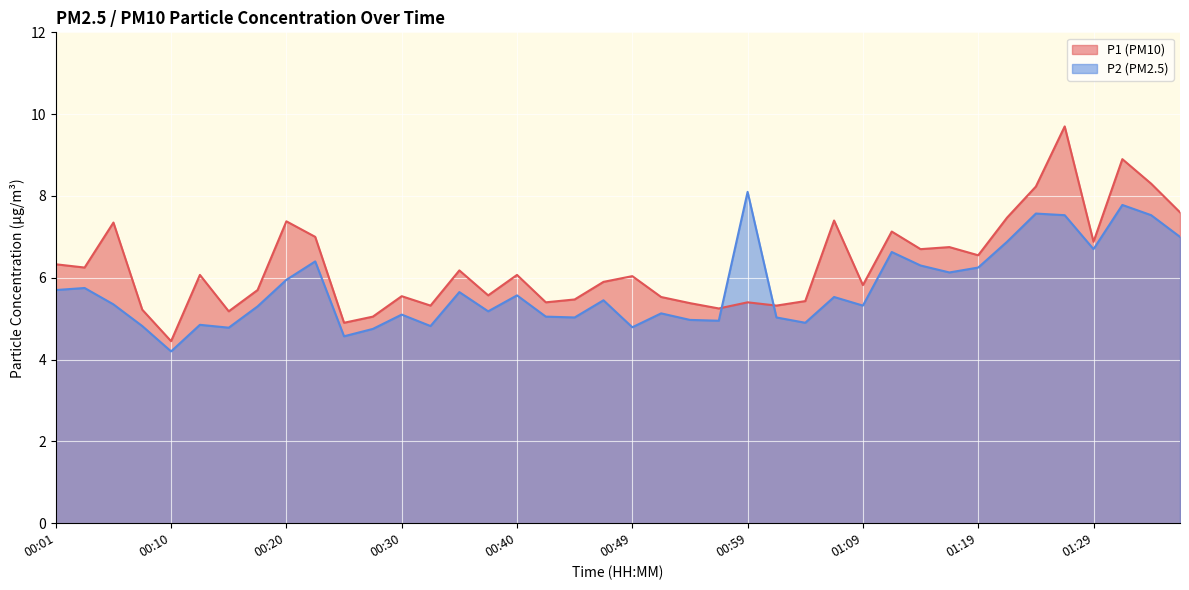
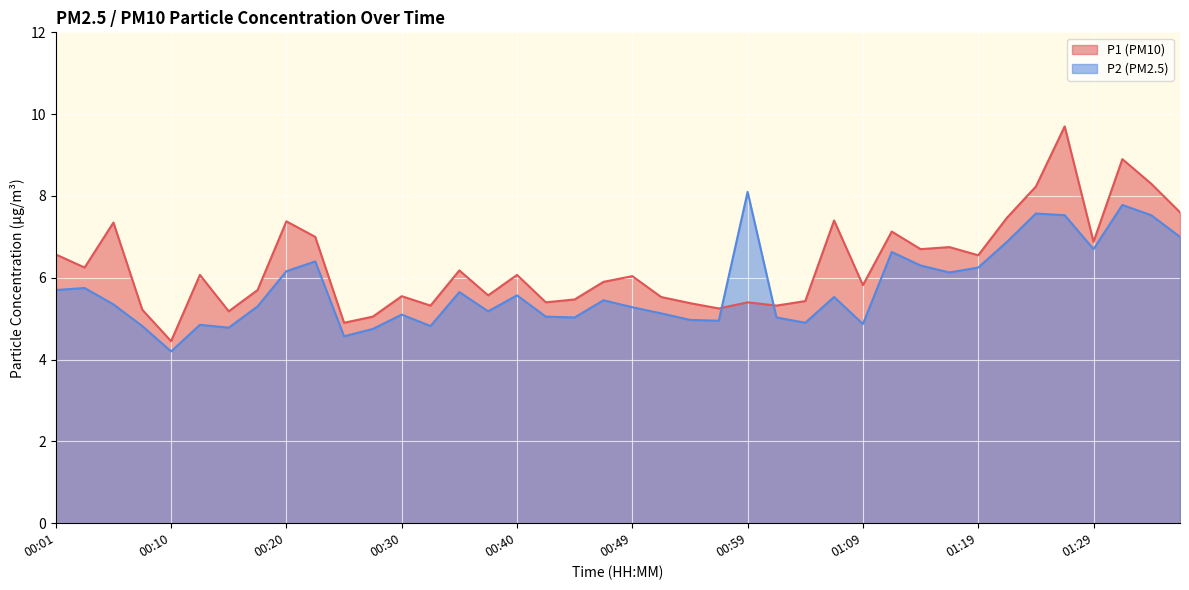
  {
    "P1 (PM10)": {
-     "00:01": 6.3,
+     "00:01": 6.6,
      "00:10": 4.5,
      "00:20": 7.4,
      "00:30": 5.6,
      "00:40": 6.1,
      "00:49": 6.0,
      "00:59": 5.4,
      "01:09": 5.8,
      "01:19": 6.6,
      "01:29": 6.9
    },
    "P2 (PM2.5)": {
      "00:01": 5.7,
      "00:10": 4.2,
-     "00:20": 6.0,
+     "00:20": 6.2,
      "00:30": 5.1,
      "00:40": 5.6,
-     "00:49": 4.8,
+     "00:49": 5.3,
      "00:59": 8.1,
-     "01:09": 5.3,
+     "01:09": 4.9,
      "01:19": 6.3,
      "01:29": 6.7
    }
  }
